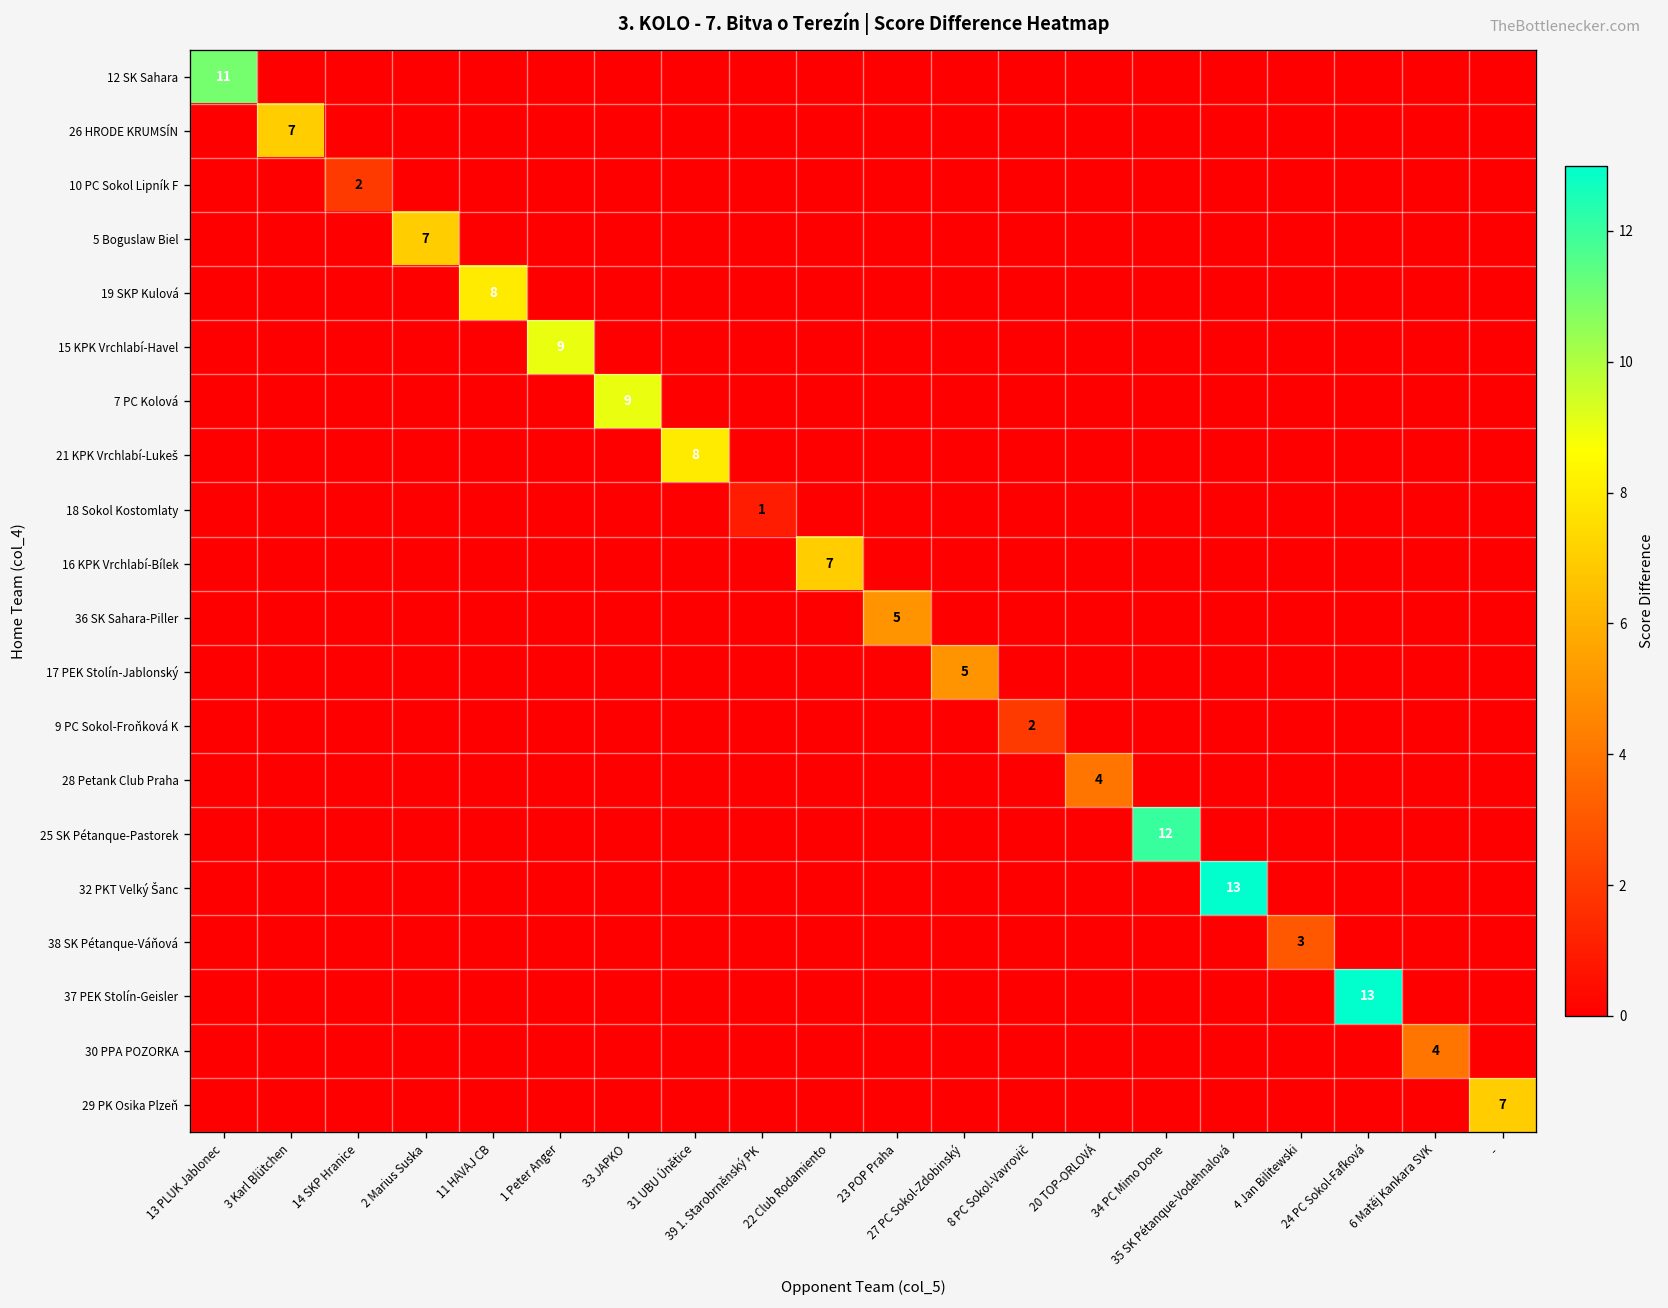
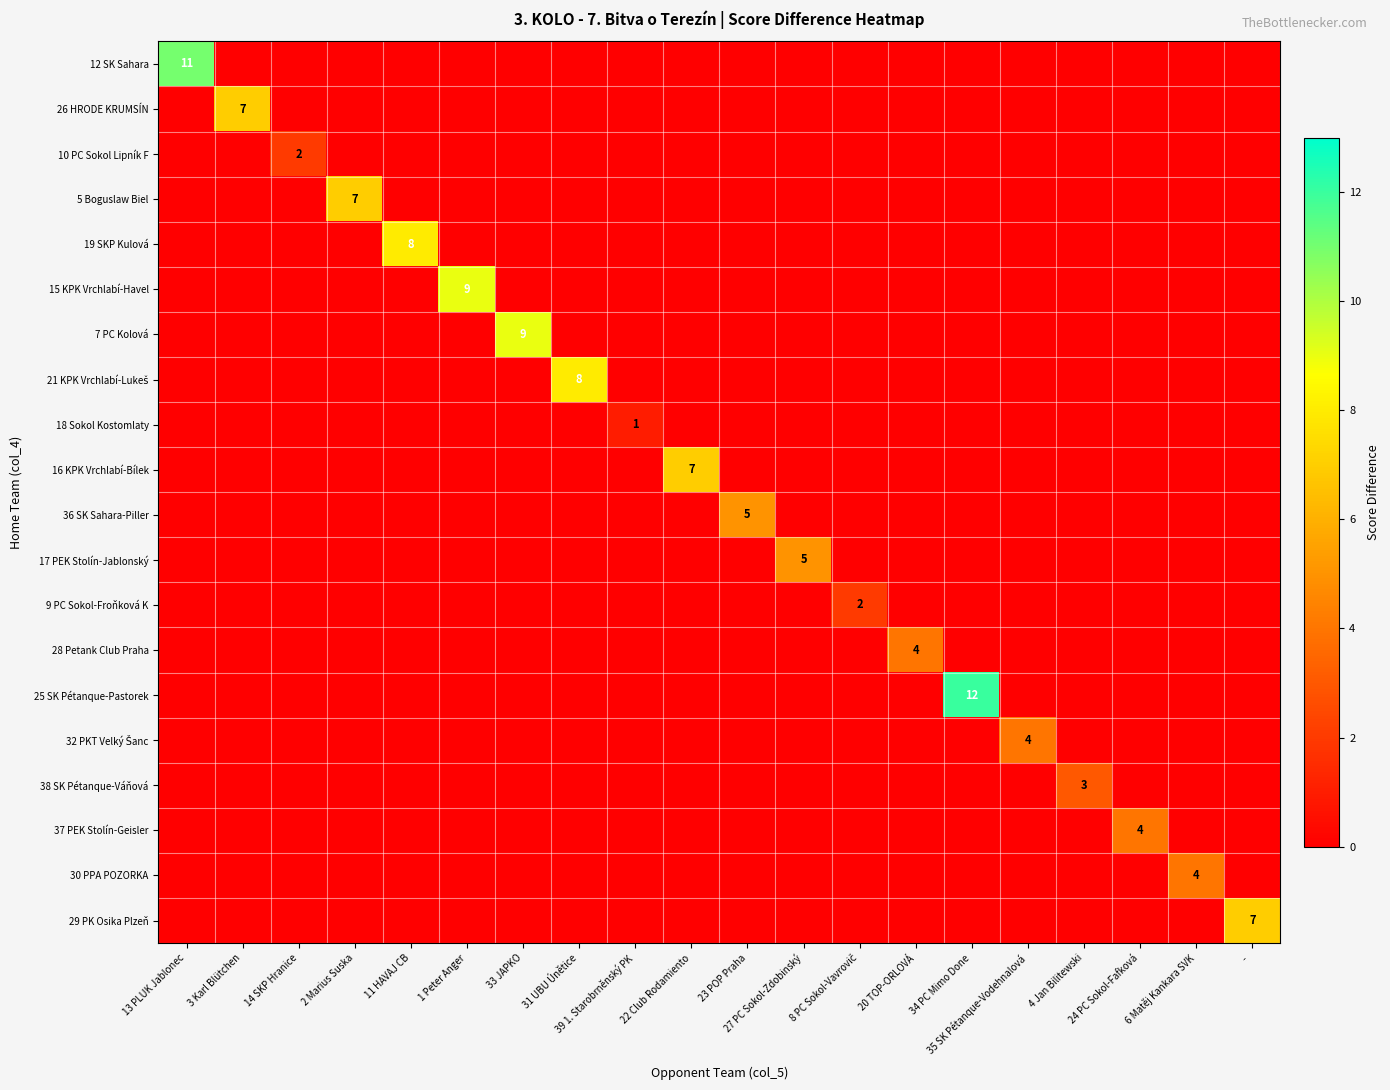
  {
    "12 SK Sahara": {
      "13 PLUK Jablonec": 11
    },
    "26 HRODE KRUMSÍN": {
      "3 Karl Blütchen": 7
    },
    "10 PC Sokol Lipník F": {
      "14 SKP Hranice": 2
    },
    "5 Boguslaw Biel": {
      "2 Marius Suska": 7
    },
    "19 SKP Kulová": {
      "11 HAVAJ CB": 8
    },
    "15 KPK Vrchlabí-Havel": {
      "1 Peter Anger": 9
    },
    "7 PC Kolová": {
      "33 JAPKO": 9
    },
    "21 KPK Vrchlabí-Lukeš": {
      "31 UBU Únětice": 8
    },
    "18 Sokol Kostomlaty": {
      "39 1. Starobrněnský PK": 1
    },
    "16 KPK Vrchlabí-Bílek": {
      "22 Club Rodamiento": 7
    },
    "36 SK Sahara-Piller": {
      "23 POP Praha": 5
    },
    "17 PEK Stolín-Jablonský": {
      "27 PC Sokol-Zdobinský": 5
    },
    "9 PC Sokol-Froňková K": {
      "8 PC Sokol-Vavrovič": 2
    },
    "28 Petank Club Praha": {
      "20 TOP-ORLOVÁ": 4
    },
    "25 SK Pétanque-Pastorek": {
      "34 PC Mimo Done": 12
    },
    "32 PKT Velký Šanc": {
-     "35 SK Pétanque-Vodehnalová": 13
+     "35 SK Pétanque-Vodehnalová": 4
    },
    "38 SK Pétanque-Váňová": {
      "4 Jan Bilitewski": 3
    },
    "37 PEK Stolín-Geisler": {
-     "24 PC Sokol-Fafková": 13
+     "24 PC Sokol-Fafková": 4
    },
    "30 PPA POZORKA": {
      "6 Matěj Kankara SVK": 4
    },
    "29 PK Osika Plzeň": {
      "-": 7
    }
  }
